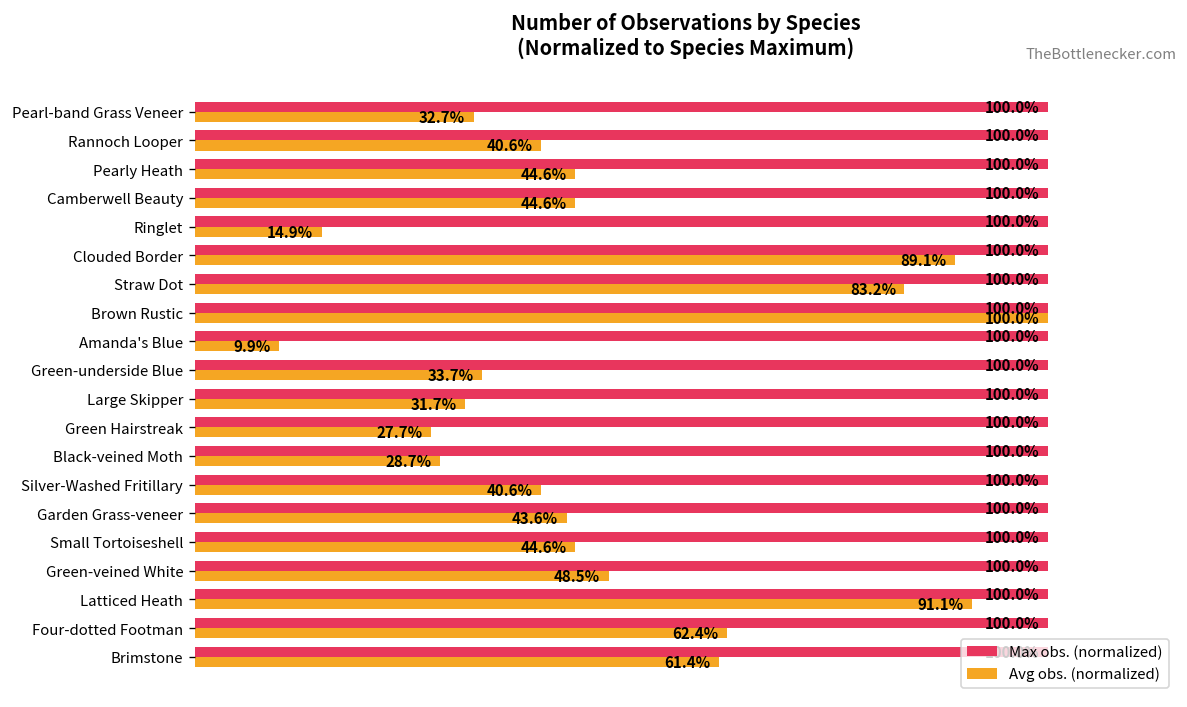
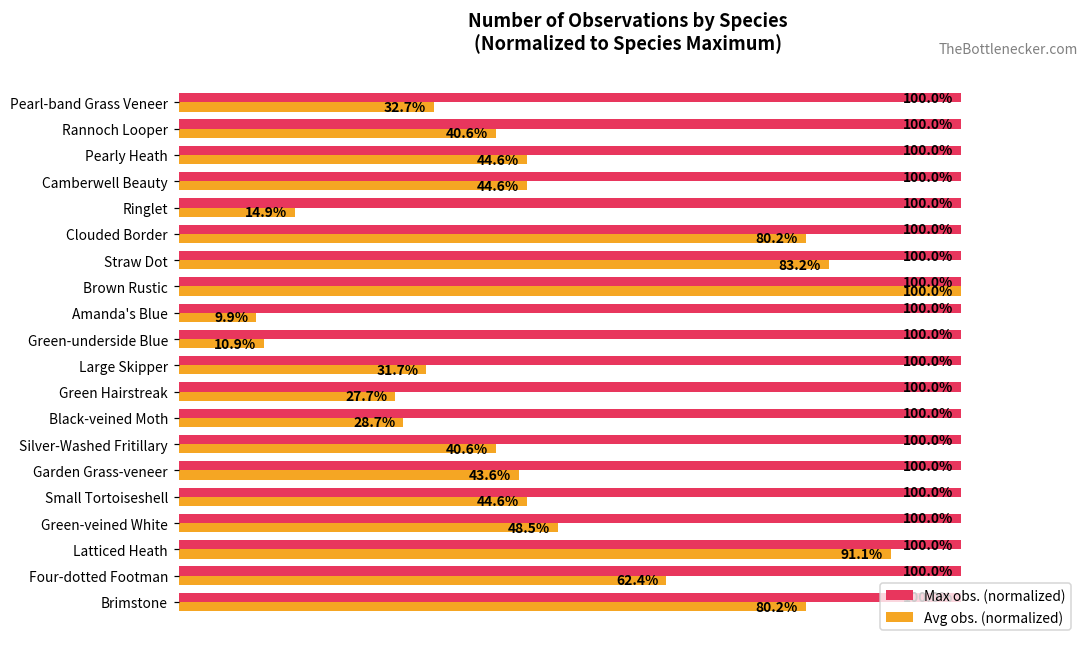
  {
    "Max obs. (normalized)": {
      "Pearl-band Grass Veneer": "100.0%",
      "Rannoch Looper": "100.0%",
      "Pearly Heath": "100.0%",
      "Camberwell Beauty": "100.0%",
      "Ringlet": "100.0%",
      "Clouded Border": "100.0%",
      "Straw Dot": "100.0%",
      "Amanda's Blue": "100.0%",
      "Green-underside Blue": "100.0%",
      "Large Skipper": "100.0%",
      "Green Hairstreak": "100.0%",
      "Black-veined Moth": "100.0%",
      "Silver-Washed Fritillary": "100.0%",
      "Garden Grass-veneer": "100.0%",
      "Small Tortoiseshell": "100.0%",
      "Green-veined White": "100.0%",
      "Latticed Heath": "100.0%",
      "Four-dotted Footman": "100.0%"
    },
    "Avg obs. (normalized)": {
      "Pearl-band Grass Veneer": "32.7%",
      "Rannoch Looper": "40.6%",
      "Pearly Heath": "44.6%",
      "Camberwell Beauty": "44.6%",
      "Ringlet": "14.9%",
-     "Clouded Border": "89.1%",
+     "Clouded Border": "80.2%",
      "Straw Dot": "83.2%",
      "Amanda's Blue": "9.9%",
-     "Green-underside Blue": "33.7%",
+     "Green-underside Blue": "10.9%",
      "Large Skipper": "31.7%",
      "Green Hairstreak": "27.7%",
      "Black-veined Moth": "28.7%",
      "Silver-Washed Fritillary": "40.6%",
      "Garden Grass-veneer": "43.6%",
      "Small Tortoiseshell": "44.6%",
      "Green-veined White": "48.5%",
      "Latticed Heath": "91.1%",
      "Four-dotted Footman": "62.4%",
-     "Brimstone": "61.4%"
+     "Brimstone": "80.2%"
    }
  }
